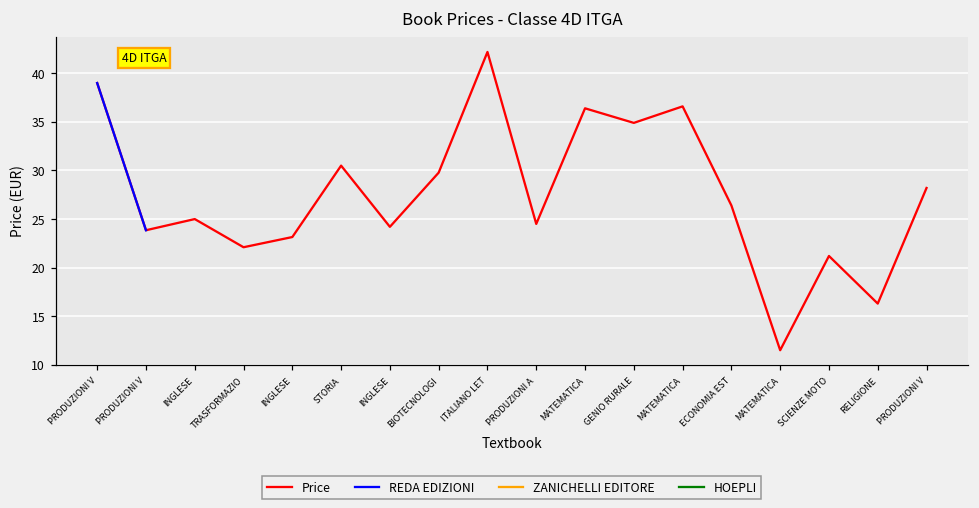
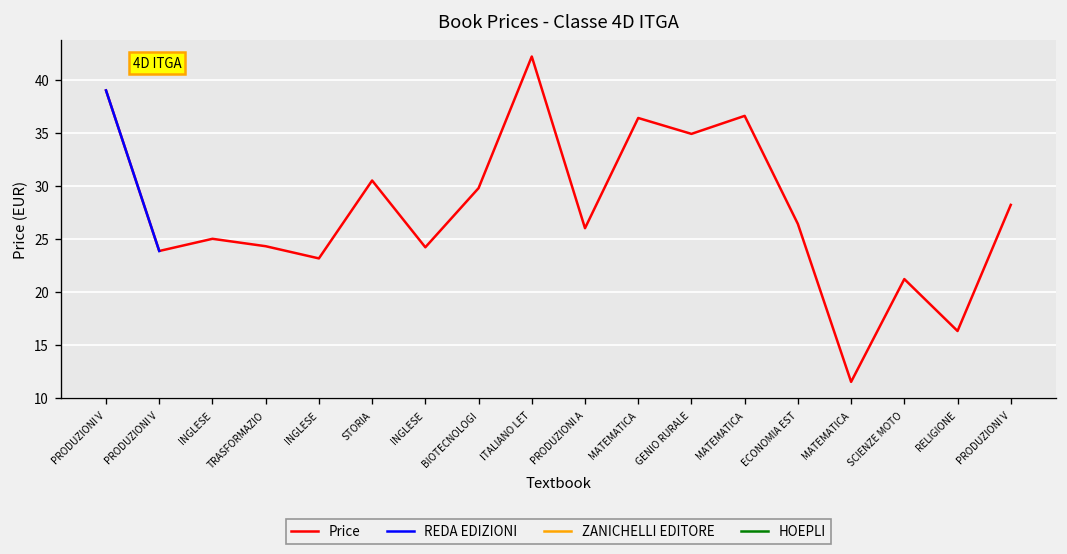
  {
    "Price": {
-     "TRASFORMAZIO": 22,
+     "TRASFORMAZIO": 24,
      "STORIA": 31,
      "ITALIANO LET": 42,
-     "PRODUZIONI A": 25,
+     "PRODUZIONI A": 26,
      "SCIENZE MOTO": 21,
      "RELIGIONE": 16
    }
  }
